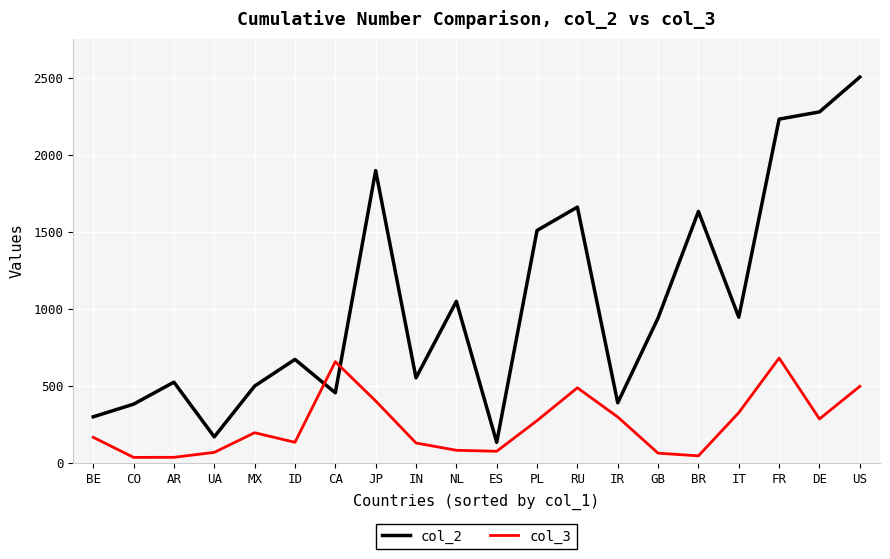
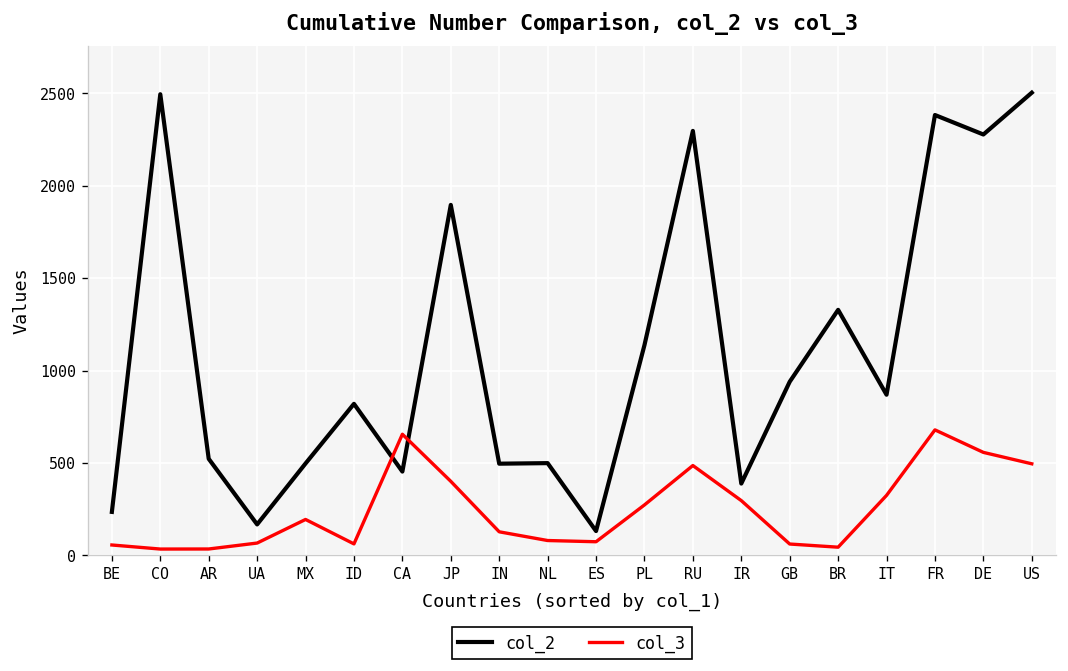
  {
    "col_2": {
-     "BE": 300,
-     "CO": 380,
+     "BE": 240,
+     "CO": 2500,
      "AR": 520,
      "UA": 170,
      "MX": 500,
-     "ID": 670,
+     "ID": 820,
      "CA": 450,
      "JP": 1900,
-     "IN": 550,
-     "NL": 1050,
+     "IN": 500,
+     "NL": 500,
      "ES": 130,
-     "PL": 1510,
-     "RU": 1660,
+     "PL": 1140,
+     "RU": 2300,
      "IR": 390,
      "GB": 940,
-     "BR": 1630,
-     "IT": 940,
-     "FR": 2230,
+     "BR": 1330,
+     "IT": 870,
+     "FR": 2380,
      "DE": 2280,
      "US": 2500
    },
    "col_3": {
-     "BE": 160,
+     "BE": 60,
      "CO": 30,
      "AR": 30,
      "UA": 70,
      "MX": 190,
-     "ID": 130,
+     "ID": 60,
      "CA": 660,
      "JP": 400,
      "IN": 130,
      "NL": 80,
      "ES": 70,
      "PL": 270,
      "RU": 490,
      "IR": 300,
      "GB": 60,
      "BR": 40,
      "IT": 320,
      "FR": 680,
-     "DE": 280,
+     "DE": 560,
      "US": 500
    }
  }
